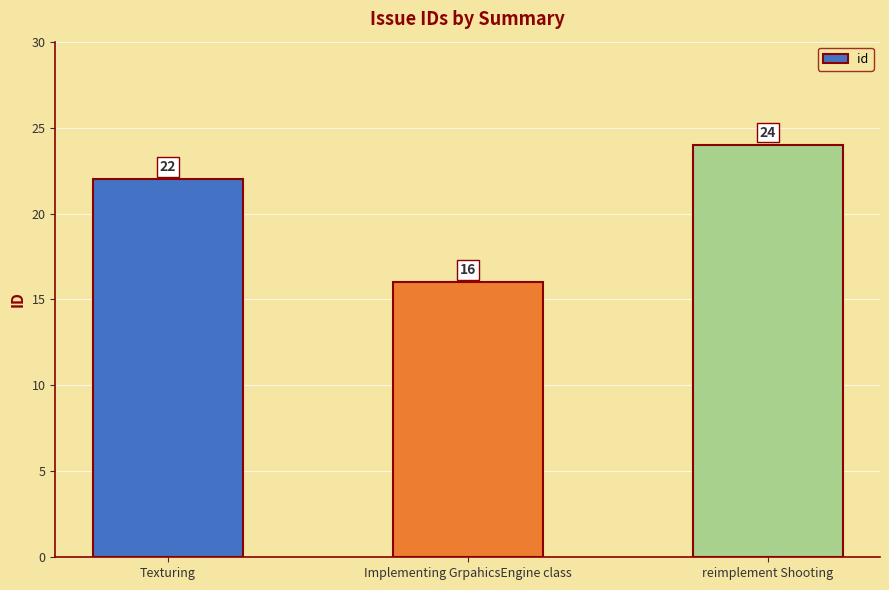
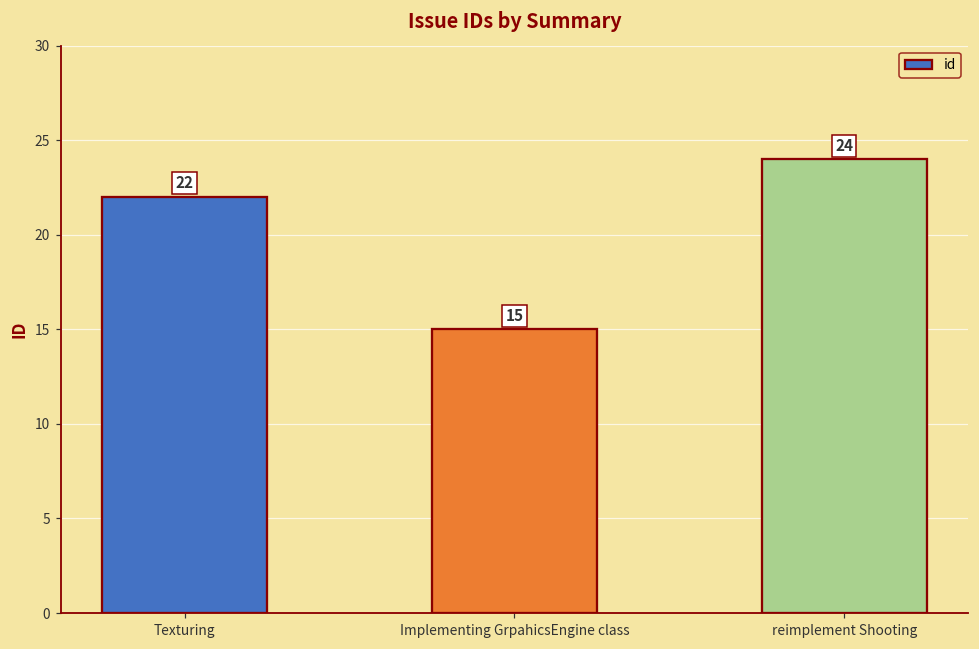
  {
-   "Implementing GrpahicsEngine class": 16
+   "Implementing GrpahicsEngine class": 15
  }
